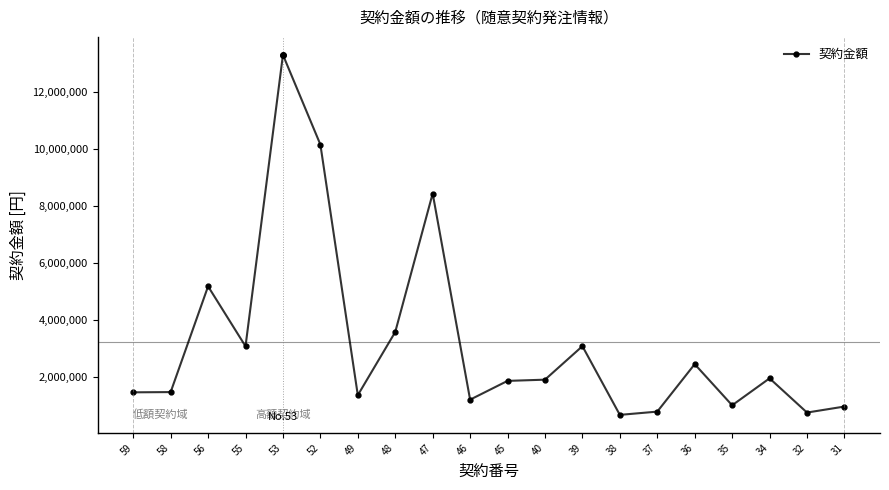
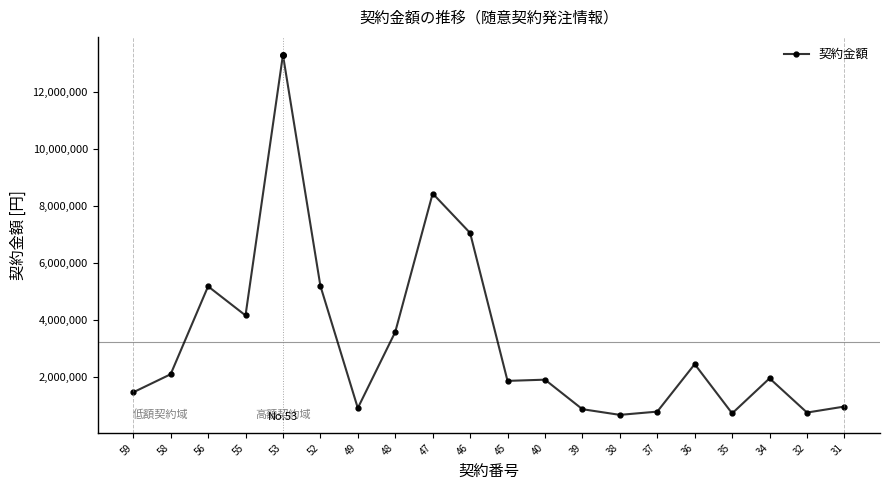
  {
    "契約金額": {
      "59": "1,500,000",
-     "58": "1,500,000",
+     "58": "2,100,000",
      "56": "5,200,000",
-     "55": "3,100,000",
-     "52": "10,200,000",
-     "49": "1,400,000",
+     "55": "4,200,000",
+     "52": "5,200,000",
+     "49": "900,000",
      "48": "3,600,000",
      "47": "8,400,000",
-     "46": "1,200,000",
+     "46": "7,000,000",
      "45": "1,900,000",
      "40": "1,900,000",
-     "39": "3,100,000",
+     "39": "900,000",
      "38": "700,000",
      "37": "800,000",
      "36": "2,400,000",
-     "35": "1,000,000",
+     "35": "700,000",
      "34": "1,900,000",
      "32": "700,000",
      "31": "1,000,000"
    }
  }
